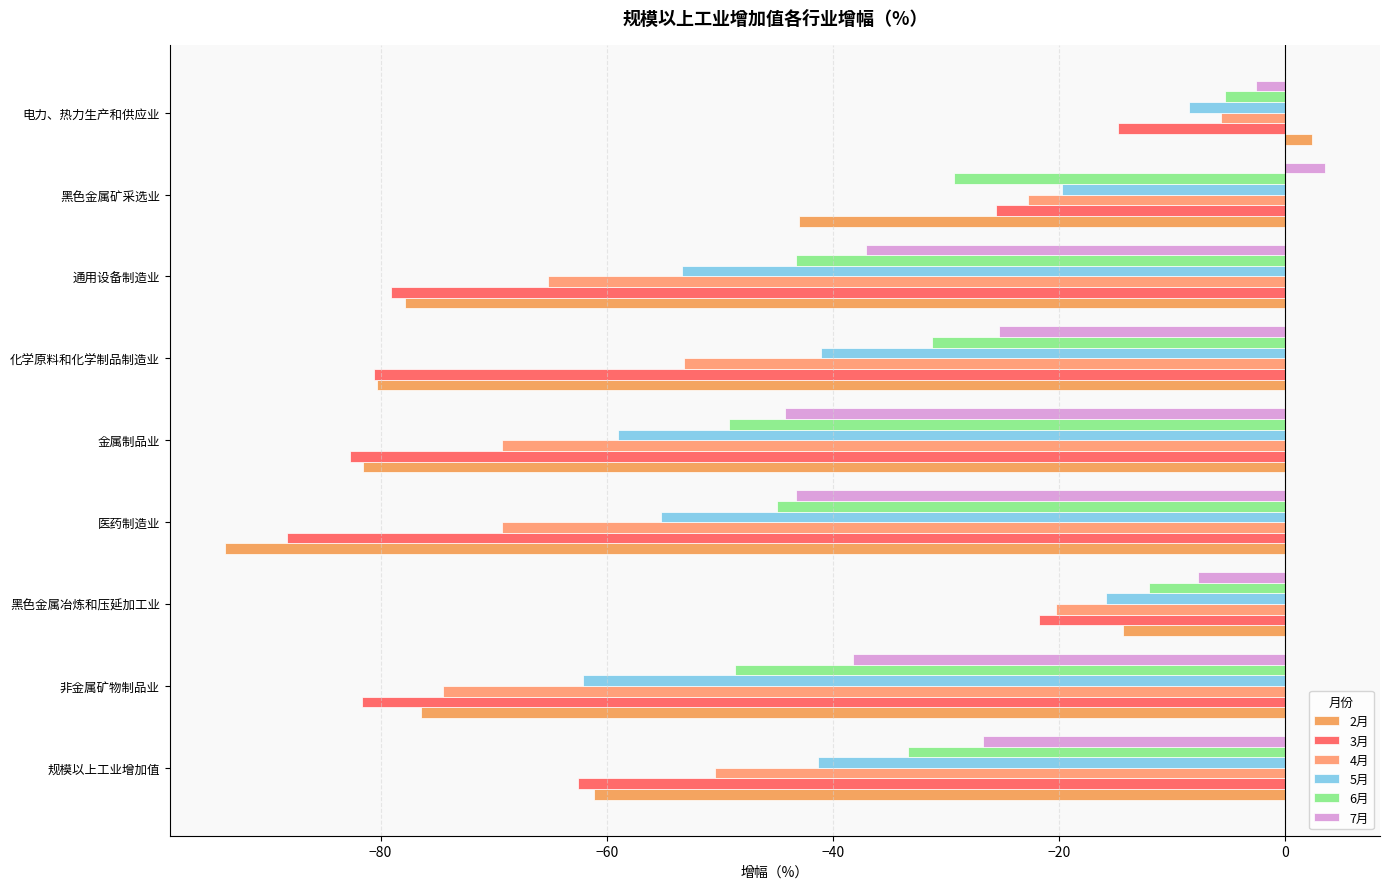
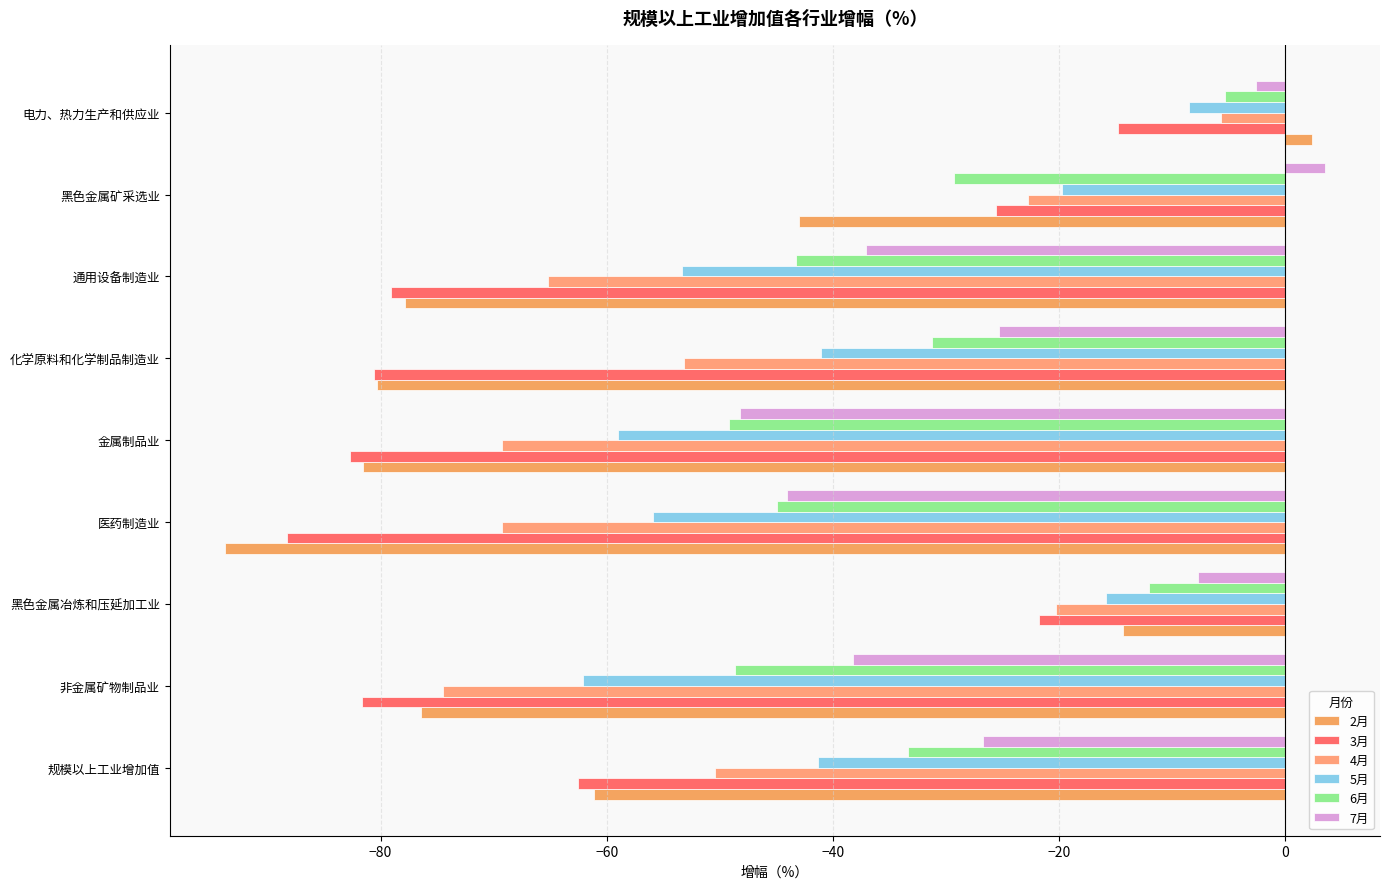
  {
    "5月": {
      "电力、热力生产和供应业": -8.5,
      "黑色金属矿采选业": -19.7,
      "通用设备制造业": -53.4,
      "化学原料和化学制品制造业": -41.0,
      "金属制品业": -59.0,
-     "医药制造业": -55.2,
+     "医药制造业": -55.9,
      "黑色金属冶炼和压延加工业": -15.8,
      "非金属矿物制品业": -62.1,
      "规模以上工业增加值": -41.3
    },
    "6月": {
      "电力、热力生产和供应业": -5.3,
      "黑色金属矿采选业": -29.3,
      "通用设备制造业": -43.2,
      "化学原料和化学制品制造业": -31.3,
      "金属制品业": -49.2,
      "医药制造业": -44.9,
      "黑色金属冶炼和压延加工业": -12.0,
      "非金属矿物制品业": -48.7,
      "规模以上工业增加值": -33.4
    },
    "7月": {
      "电力、热力生产和供应业": -2.5,
      "黑色金属矿采选业": 3.6,
      "通用设备制造业": -37.0,
      "化学原料和化学制品制造业": -25.3,
-     "金属制品业": -44.2,
-     "医药制造业": -43.3,
+     "金属制品业": -48.2,
+     "医药制造业": -44.1,
      "黑色金属冶炼和压延加工业": -7.7,
      "非金属矿物制品业": -38.2,
      "规模以上工业增加值": -26.7
    }
  }
